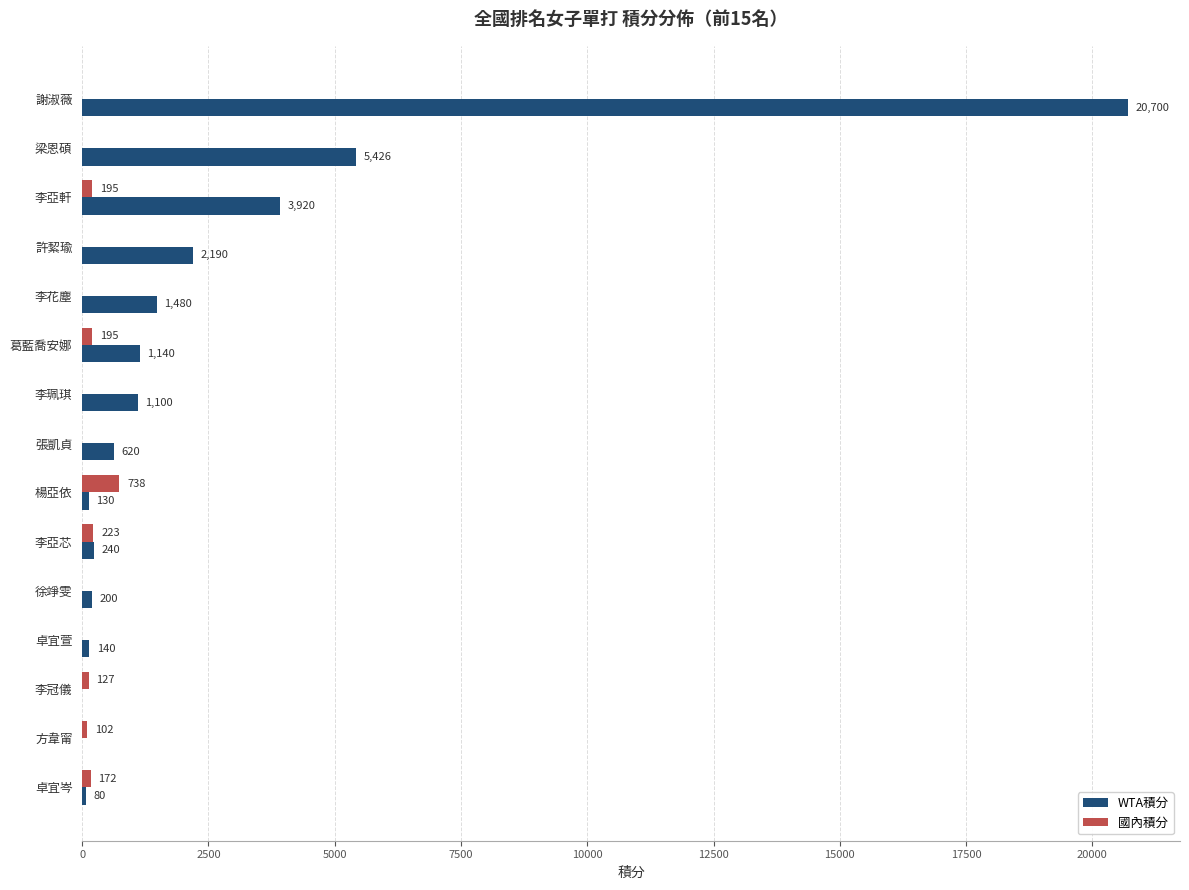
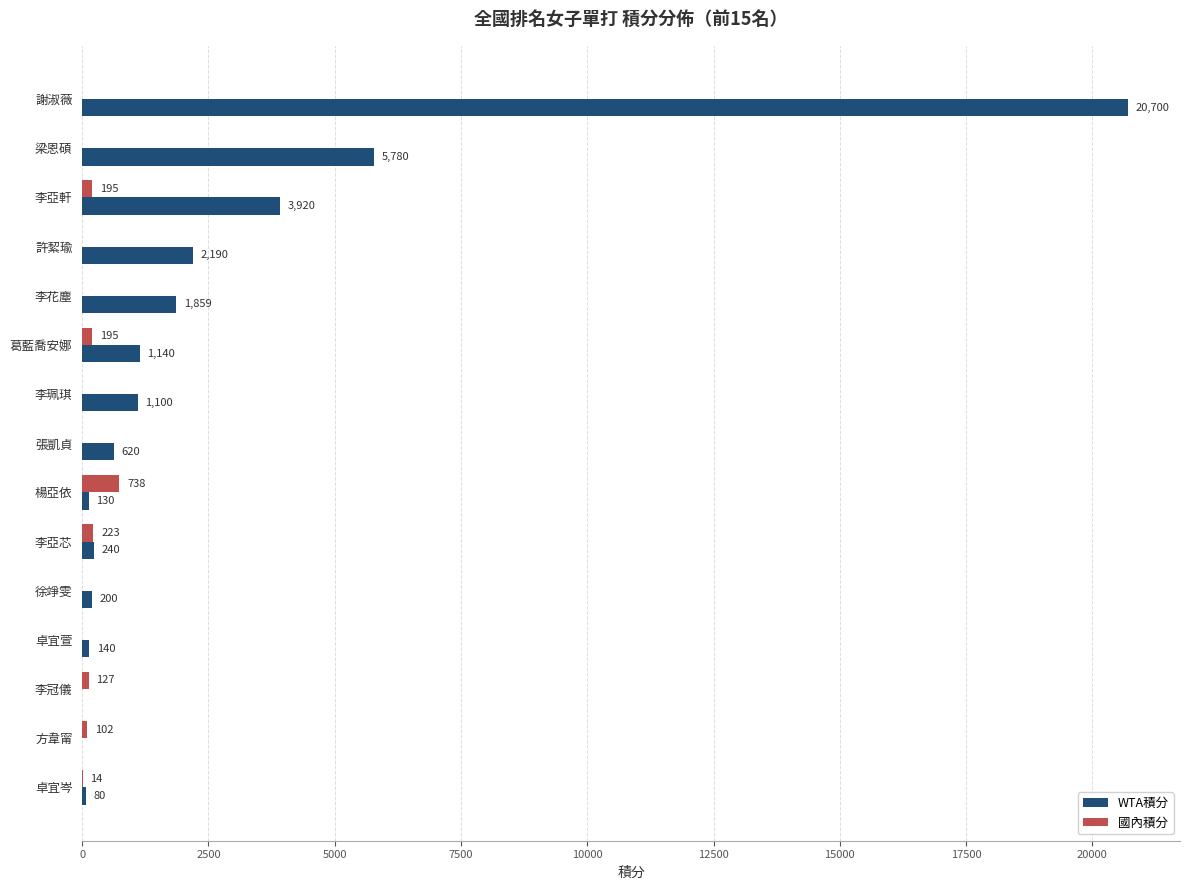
  {
    "WTA積分": {
      "謝淑薇": "20,700",
-     "梁恩碩": "5,426",
+     "梁恩碩": "5,780",
      "李亞軒": "3,920",
      "許絜瑜": "2,190",
-     "李花塵": "1,480",
+     "李花塵": "1,859",
      "葛藍喬安娜": "1,140",
      "李珮琪": "1,100",
      "張凱貞": "620",
      "楊亞依": "130",
      "李亞芯": "240",
      "徐竫雯": "200",
      "卓宜萱": "140",
      "卓宜岑": "80"
    },
    "國內積分": {
      "李亞軒": "195",
      "葛藍喬安娜": "195",
      "楊亞依": "738",
      "李亞芯": "223",
      "李冠儀": "127",
      "方韋甯": "102",
-     "卓宜岑": "172"
+     "卓宜岑": "14"
    }
  }
